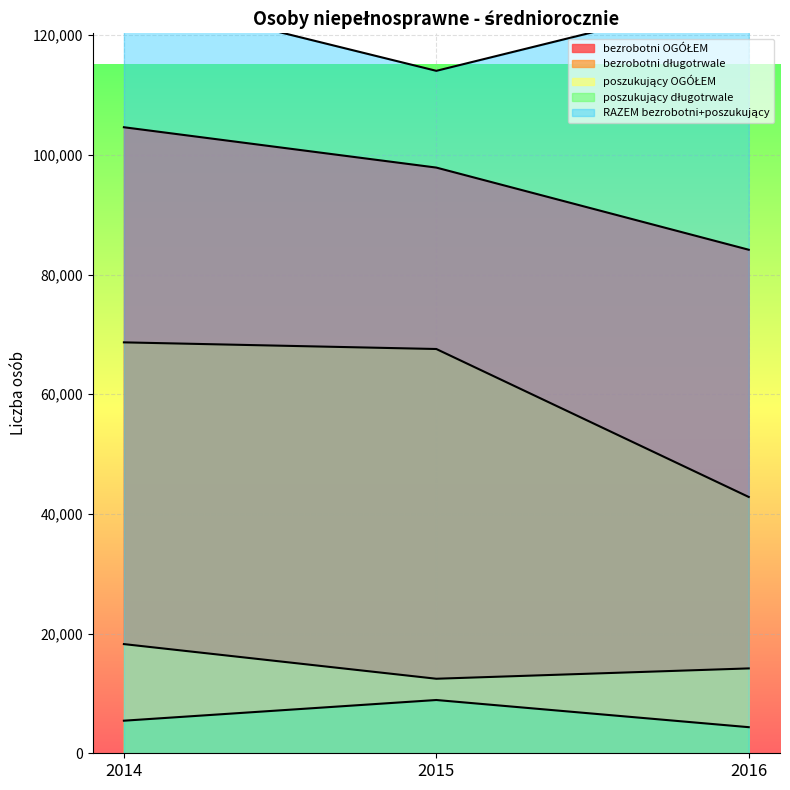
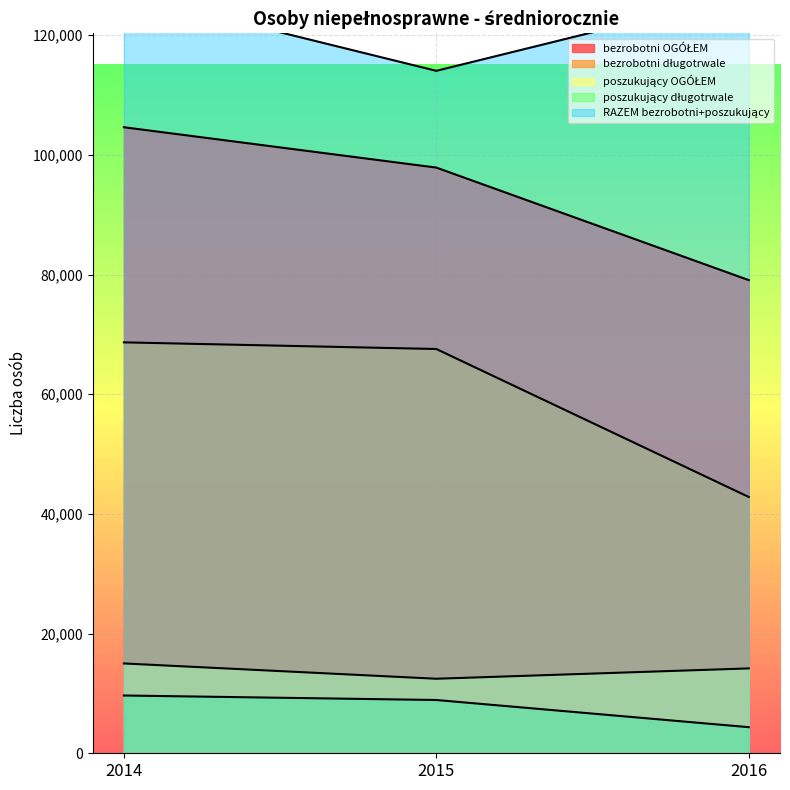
  {
    "bezrobotni OGÓŁEM": {
      "2014": "105,000",
      "2015": "98,000",
-     "2016": "84,000"
+     "2016": "79,000"
    },
    "bezrobotni długotrwale": {
      "2014": "69,000",
      "2015": "68,000",
      "2016": "43,000"
    },
    "poszukujący OGÓŁEM": {
-     "2014": "18,000",
+     "2014": "15,000",
      "2015": "12,000",
      "2016": "14,000"
    },
    "poszukujący długotrwale": {
-     "2014": "5,000",
+     "2014": "10,000",
      "2015": "9,000",
      "2016": "4,000"
    },
    "RAZEM bezrobotni+poszukujący": {
      "2015": "114,000"
    }
  }
